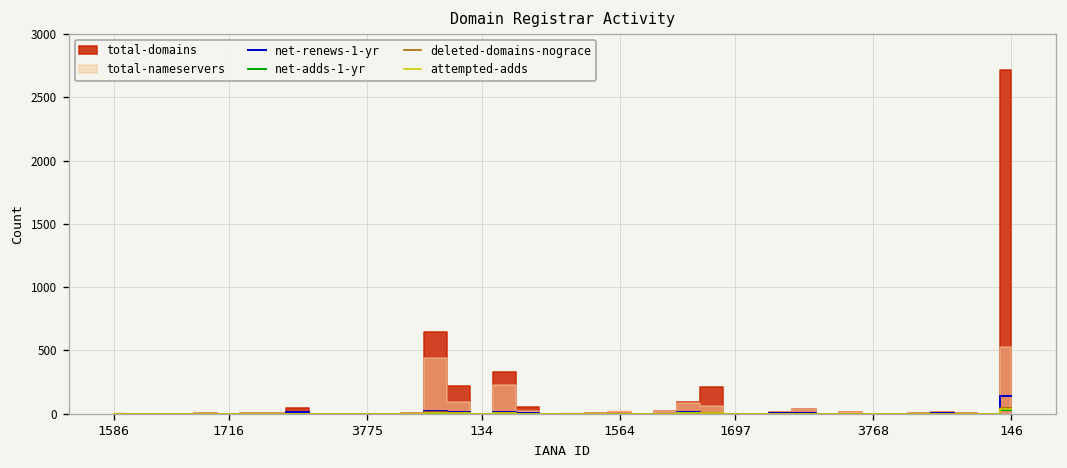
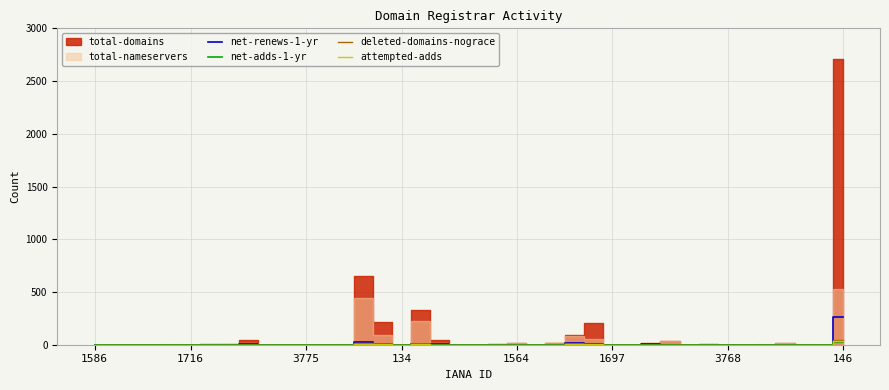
  {
    "net-renews-1-yr": {
-     "146": 140
+     "146": 260
    }
  }
